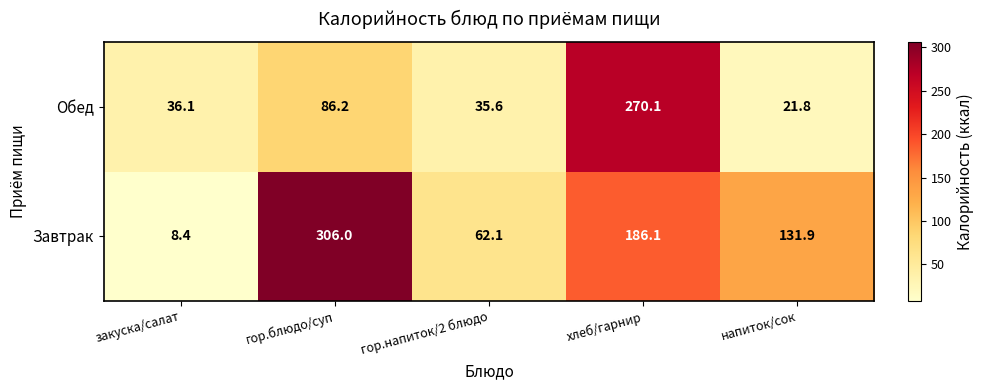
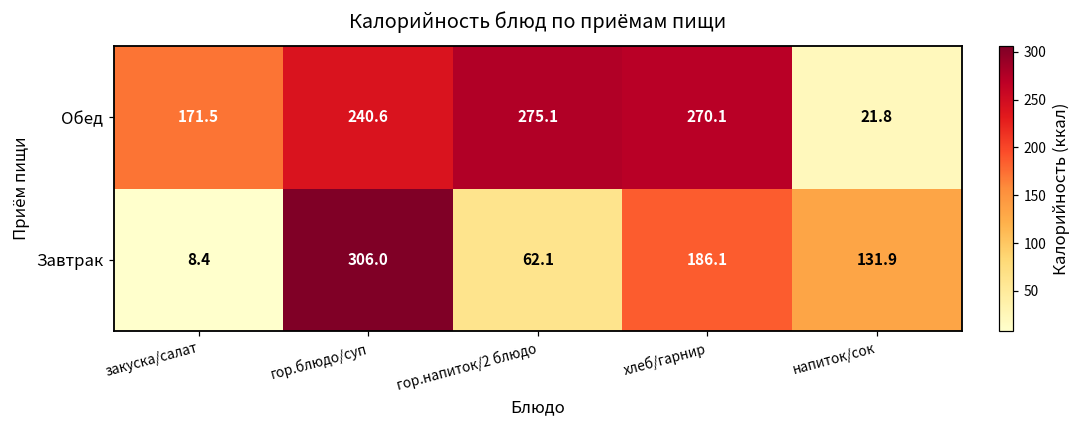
  {
    "Обед": {
-     "закуска/салат": 36.1,
-     "гор.блюдо/суп": 86.2,
-     "гор.напиток/2 блюдо": 35.6,
+     "закуска/салат": 171.5,
+     "гор.блюдо/суп": 240.6,
+     "гор.напиток/2 блюдо": 275.1,
      "хлеб/гарнир": 270.1,
      "напиток/сок": 21.8
    },
    "Завтрак": {
      "закуска/салат": 8.4,
      "гор.блюдо/суп": 306.0,
      "гор.напиток/2 блюдо": 62.1,
      "хлеб/гарнир": 186.1,
      "напиток/сок": 131.9
    }
  }
